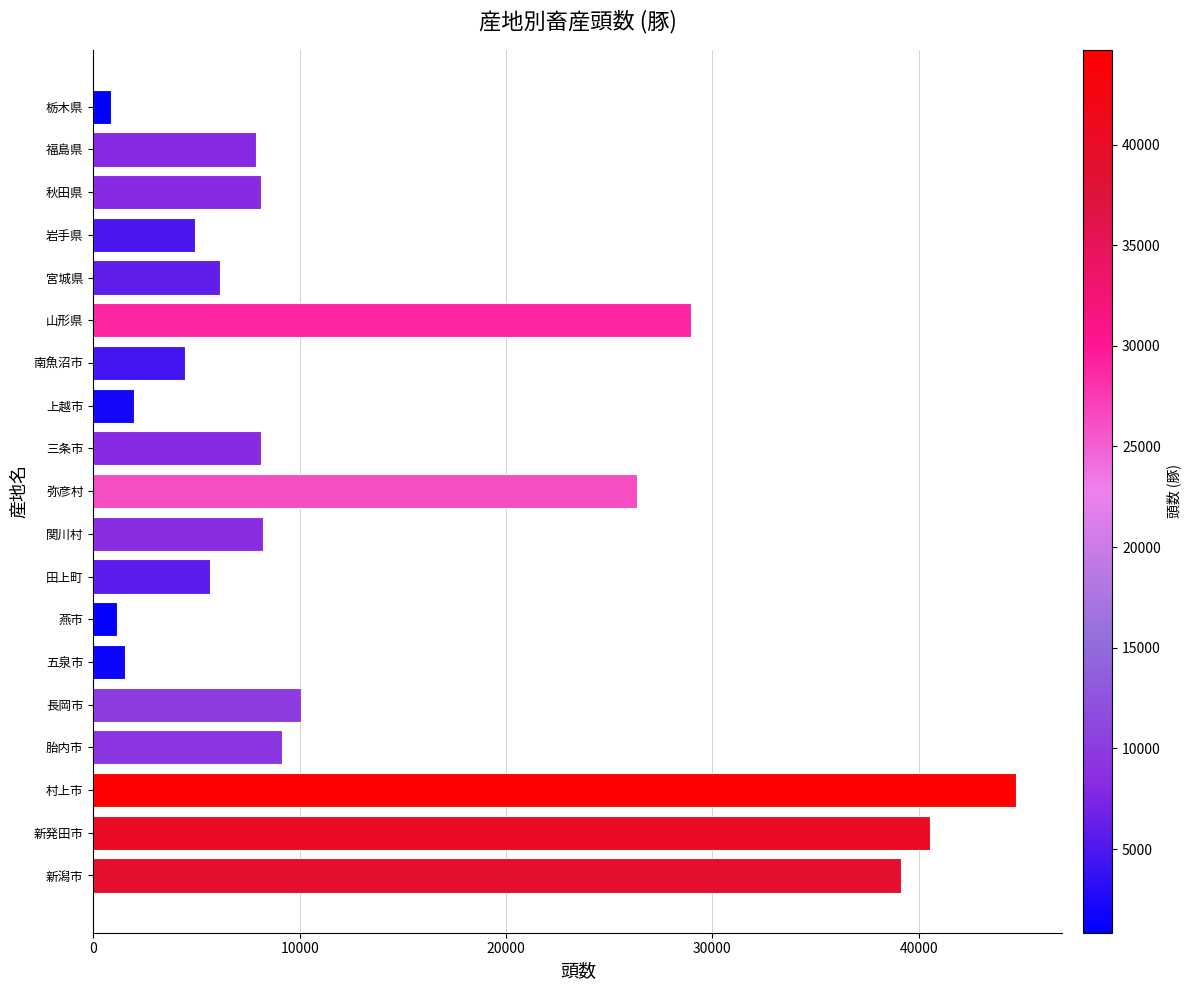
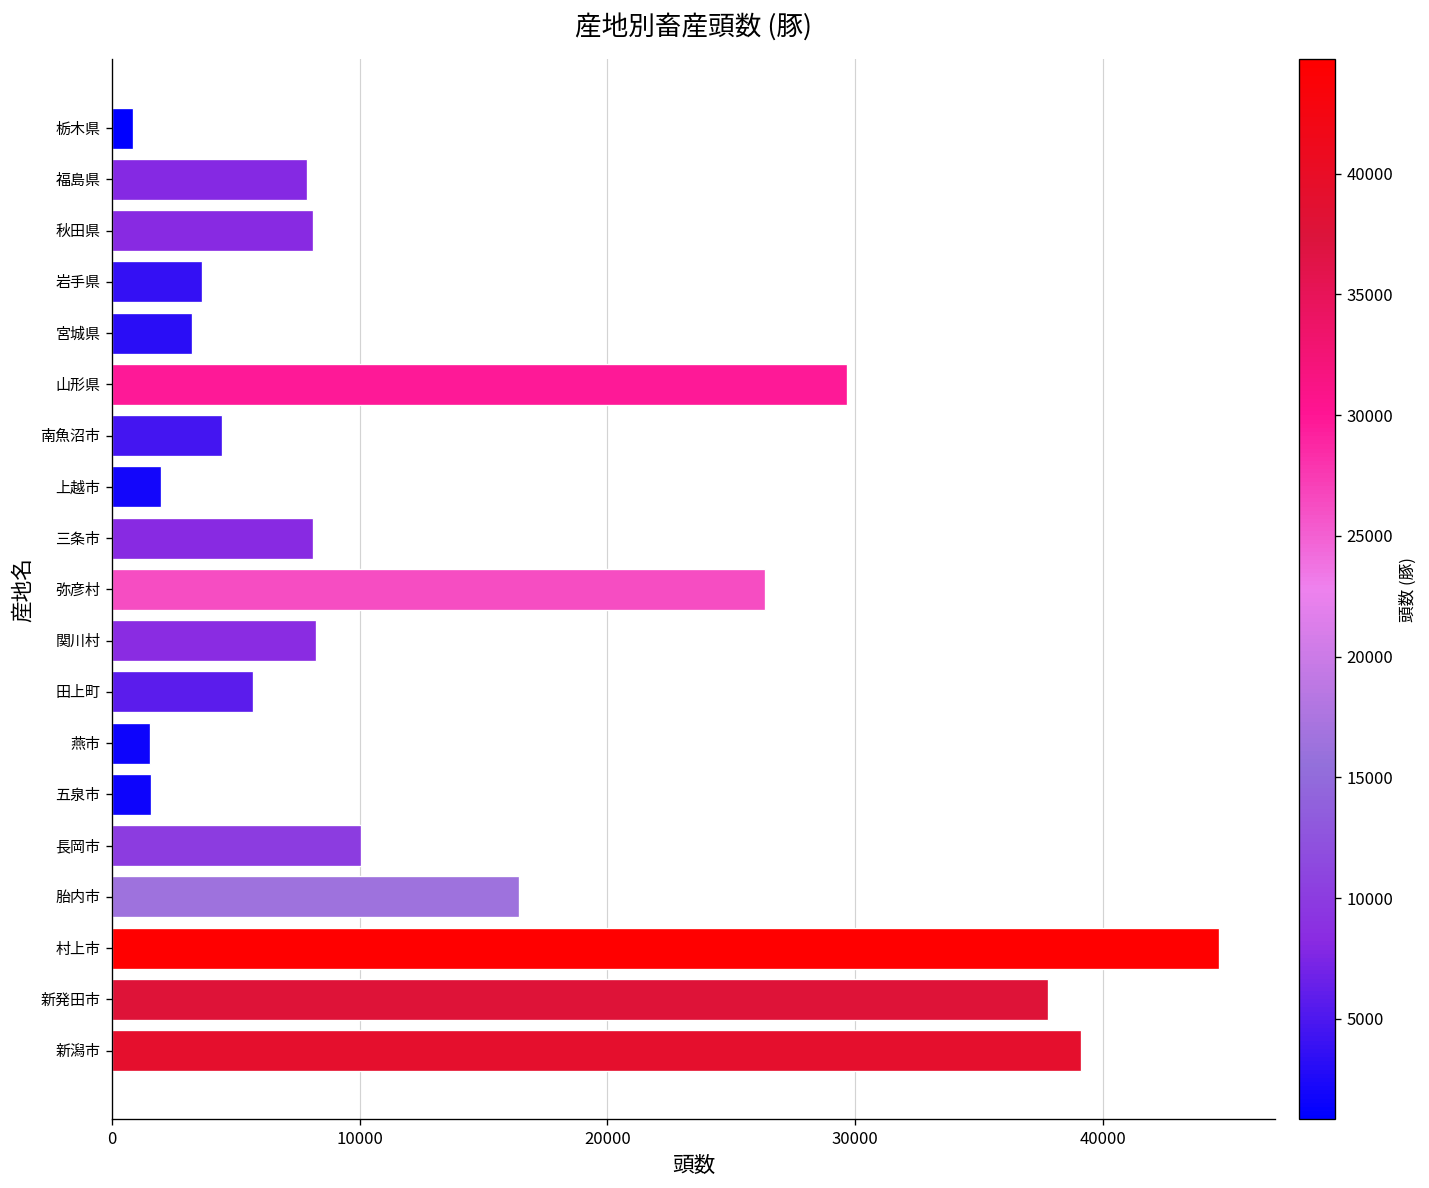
  {
    "栃木県": 800,
    "福島県": 7900,
    "秋田県": 8100,
-   "岩手県": 4900,
-   "宮城県": 6100,
-   "山形県": 29000,
+   "岩手県": 3600,
+   "宮城県": 3200,
+   "山形県": 29700,
    "南魚沼市": 4500,
    "上越市": 2000,
    "三条市": 8100,
    "弥彦村": 26400,
    "関川村": 8200,
    "田上町": 5700,
-   "燕市": 1100,
+   "燕市": 1500,
    "五泉市": 1600,
    "長岡市": 10100,
-   "胎内市": 9200,
+   "胎内市": 16400,
    "村上市": 44700,
-   "新発田市": 40600,
+   "新発田市": 37800,
    "新潟市": 39100
  }
